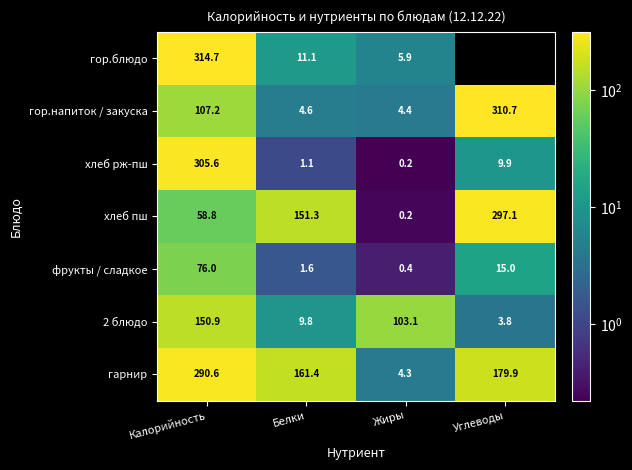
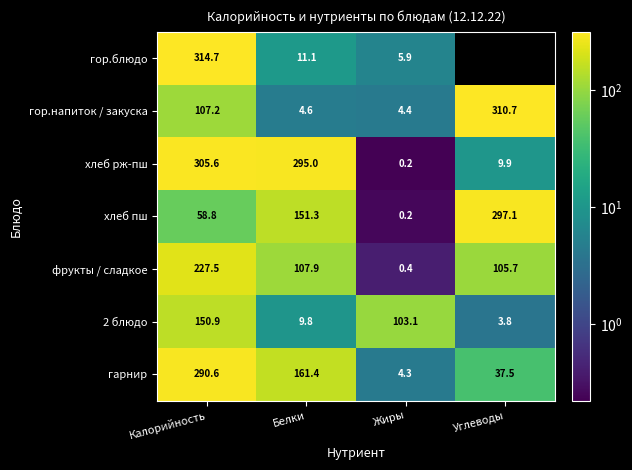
  {
    "гор.блюдо": {
      "Калорийность": 314.7,
      "Белки": 11.1,
      "Жиры": 5.9
    },
    "гор.напиток / закуска": {
      "Калорийность": 107.2,
      "Белки": 4.6,
      "Жиры": 4.4,
      "Углеводы": 310.7
    },
    "хлеб рж-пш": {
      "Калорийность": 305.6,
-     "Белки": 1.1,
+     "Белки": 295.0,
      "Жиры": 0.2,
      "Углеводы": 9.9
    },
    "хлеб пш": {
      "Калорийность": 58.8,
      "Белки": 151.3,
      "Жиры": 0.2,
      "Углеводы": 297.1
    },
    "фрукты / сладкое": {
-     "Калорийность": 76.0,
-     "Белки": 1.6,
+     "Калорийность": 227.5,
+     "Белки": 107.9,
      "Жиры": 0.4,
-     "Углеводы": 15.0
+     "Углеводы": 105.7
    },
    "2 блюдо": {
      "Калорийность": 150.9,
      "Белки": 9.8,
      "Жиры": 103.1,
      "Углеводы": 3.8
    },
    "гарнир": {
      "Калорийность": 290.6,
      "Белки": 161.4,
      "Жиры": 4.3,
-     "Углеводы": 179.9
+     "Углеводы": 37.5
    }
  }
